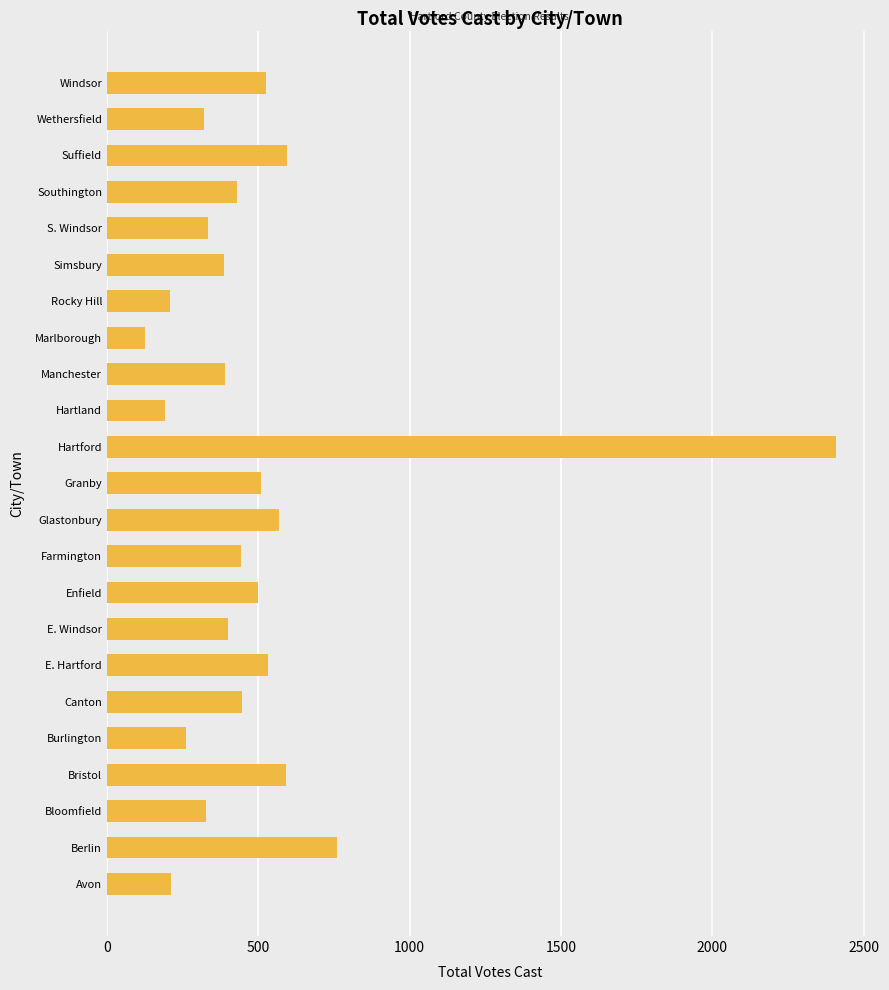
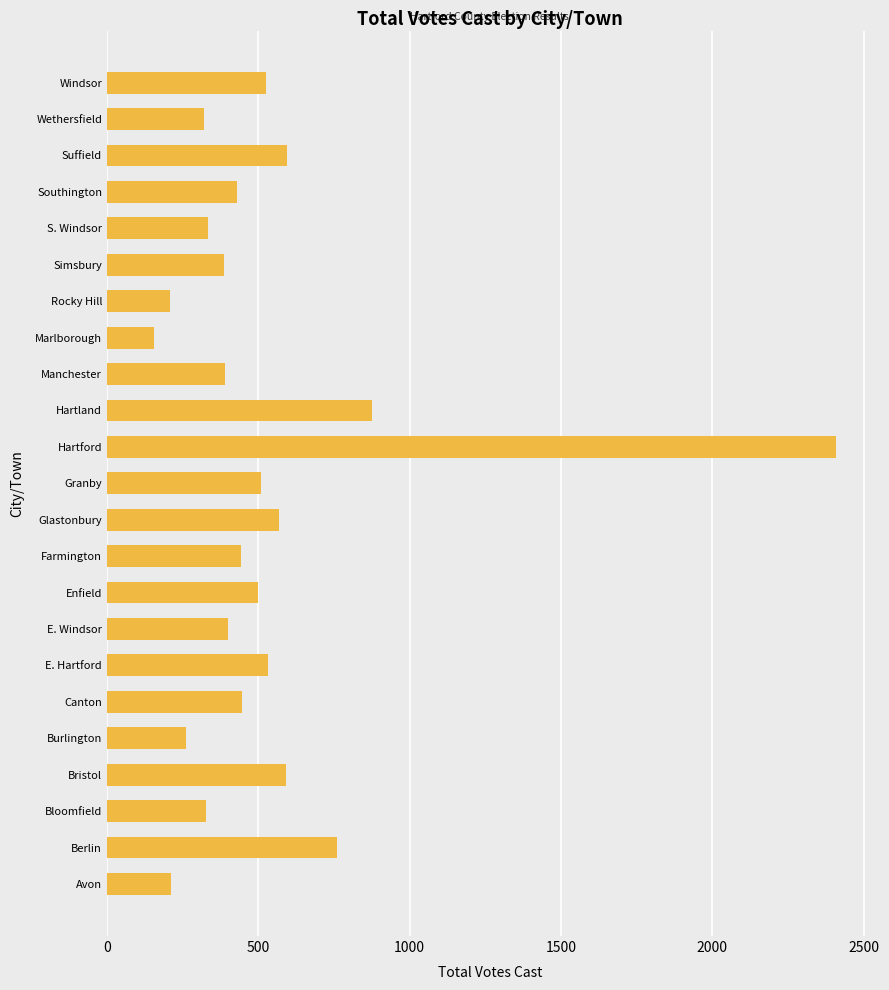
  {
    "Windsor": 520,
    "Wethersfield": 320,
    "Suffield": 600,
    "Southington": 430,
    "S. Windsor": 340,
    "Simsbury": 390,
    "Rocky Hill": 210,
-   "Marlborough": 130,
+   "Marlborough": 160,
    "Manchester": 390,
-   "Hartland": 190,
+   "Hartland": 870,
    "Hartford": 2410,
    "Granby": 510,
    "Glastonbury": 570,
    "Farmington": 440,
    "Enfield": 500,
    "E. Windsor": 400,
    "E. Hartford": 530,
    "Canton": 450,
    "Burlington": 260,
    "Bristol": 590,
    "Bloomfield": 330,
    "Berlin": 760,
    "Avon": 210
  }
